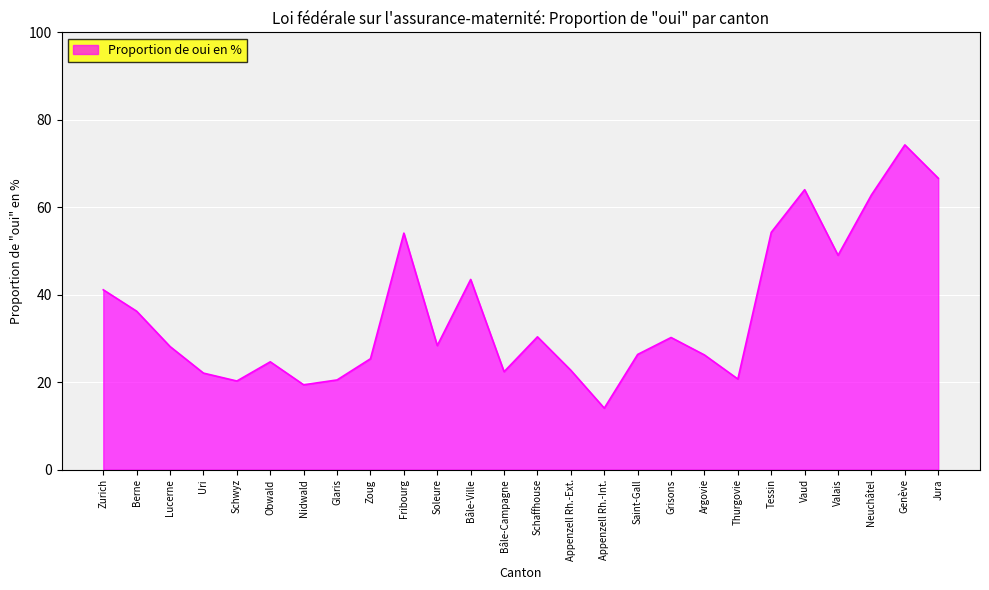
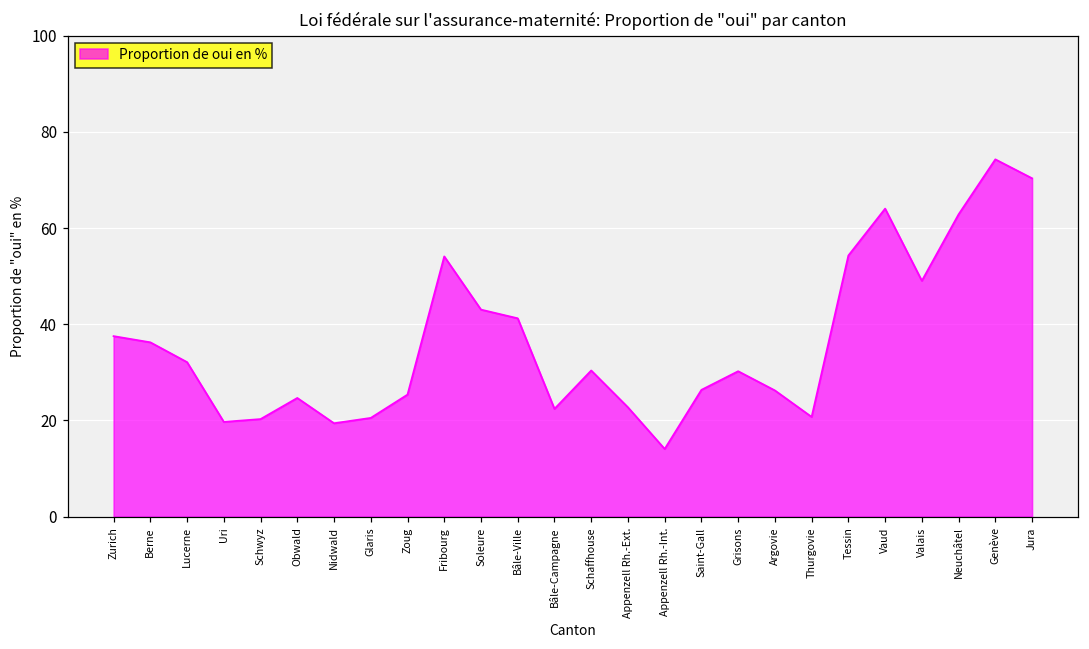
  {
-   "Zurich": 41,
+   "Zurich": 38,
    "Berne": 36,
-   "Lucerne": 28,
-   "Uri": 22,
+   "Lucerne": 32,
+   "Uri": 20,
    "Schwyz": 20,
    "Obwald": 25,
    "Nidwald": 19,
    "Glaris": 21,
    "Zoug": 25,
    "Fribourg": 54,
-   "Soleure": 28,
-   "Bâle-Ville": 43,
+   "Soleure": 43,
+   "Bâle-Ville": 41,
    "Bâle-Campagne": 22,
    "Schaffhouse": 30,
    "Appenzell Rh.-Ext.": 23,
    "Appenzell Rh.-Int.": 14,
    "Saint-Gall": 26,
    "Grisons": 30,
    "Argovie": 26,
    "Thurgovie": 21,
    "Tessin": 54,
    "Vaud": 64,
    "Valais": 49,
    "Neuchâtel": 63,
    "Genève": 74,
-   "Jura": 67
+   "Jura": 70
  }
